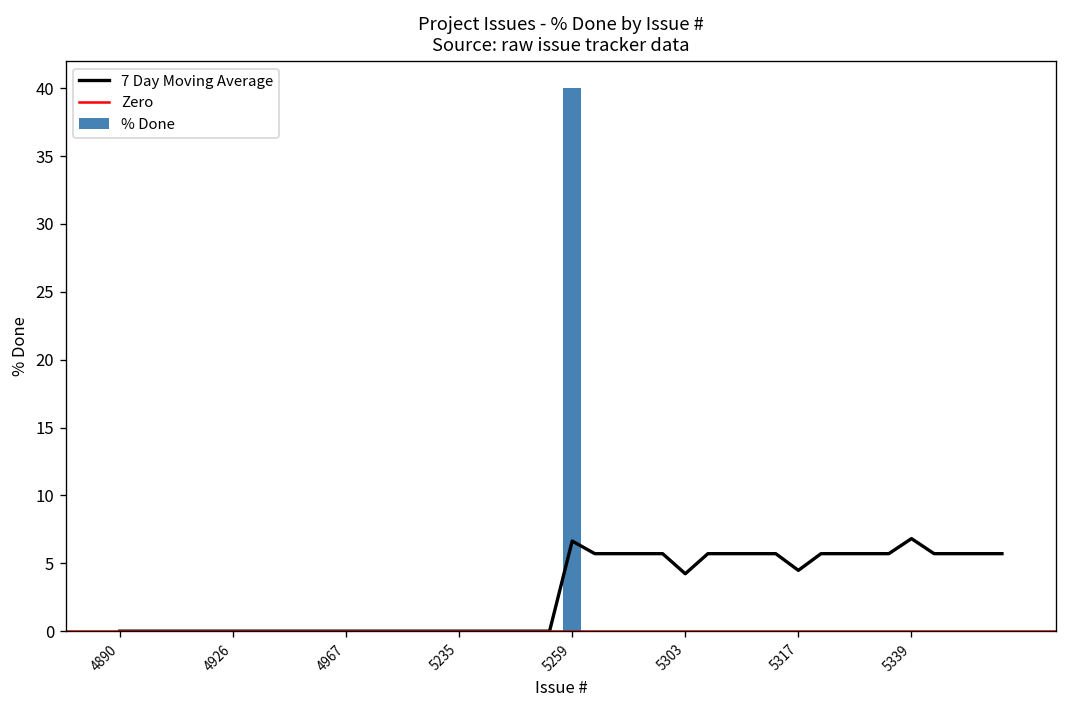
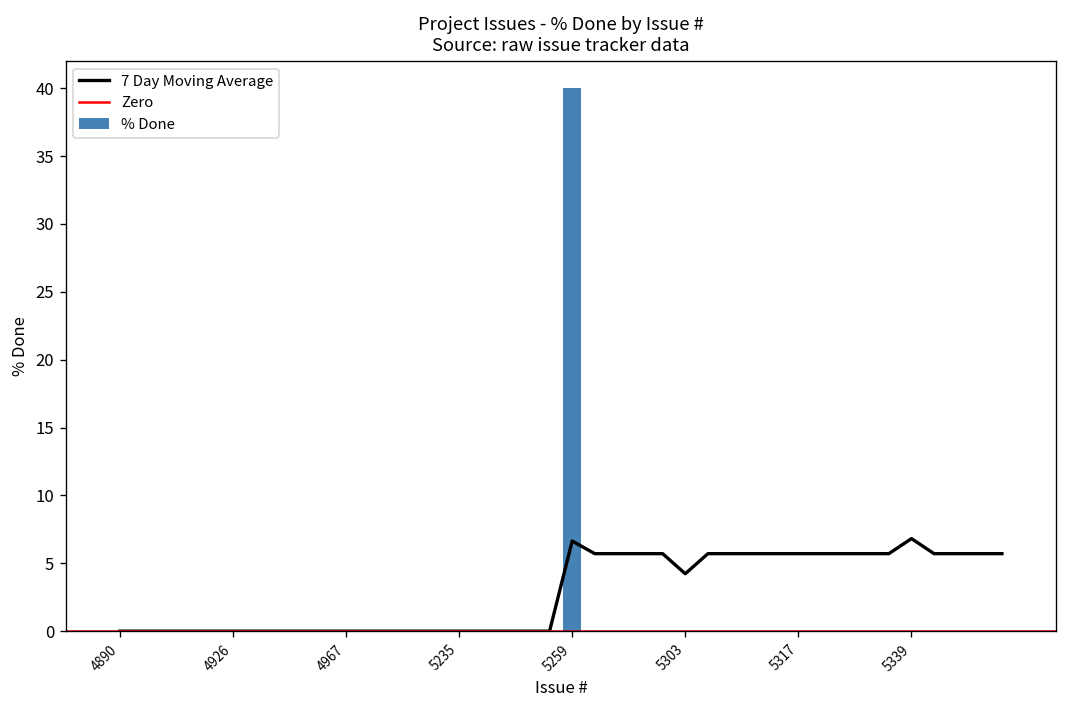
  {
    "7 Day Moving Average": {
      "4890": 0.0,
      "4926": 0.0,
      "4967": 0.0,
      "5235": 0.0,
      "5259": 6.6,
      "5303": 4.2,
-     "5317": 4.5,
+     "5317": 5.7,
      "5339": 6.8
    },
    "% Done": {
      "4890": 0.0,
      "4926": 0.0,
      "4967": 0.0,
      "5235": 0.0,
      "5259": 40.0,
      "5303": 0.0,
      "5317": 0.0,
      "5339": 0.0
    }
  }
